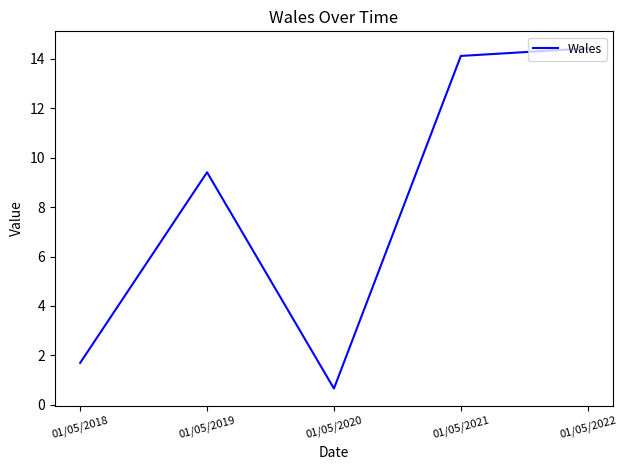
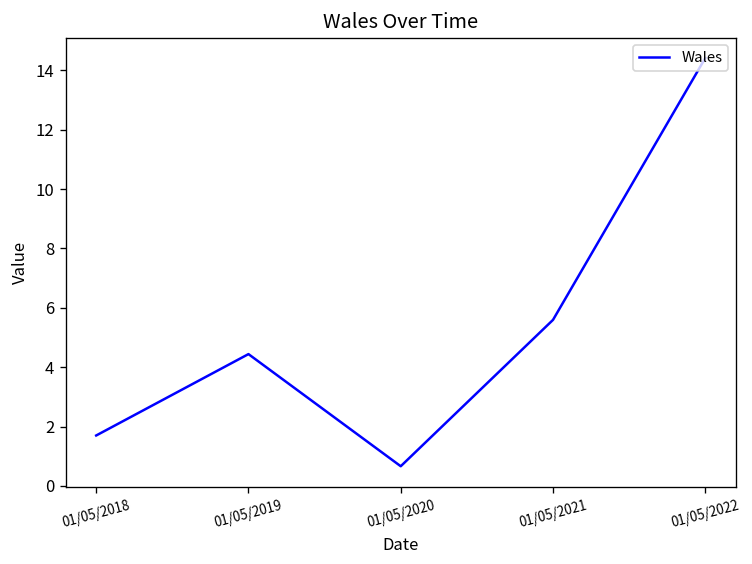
  {
    "01/05/2018": 1.7,
-   "01/05/2019": 9.4,
+   "01/05/2019": 4.4,
    "01/05/2020": 0.7,
-   "01/05/2021": 14.1
+   "01/05/2021": 5.6
  }
